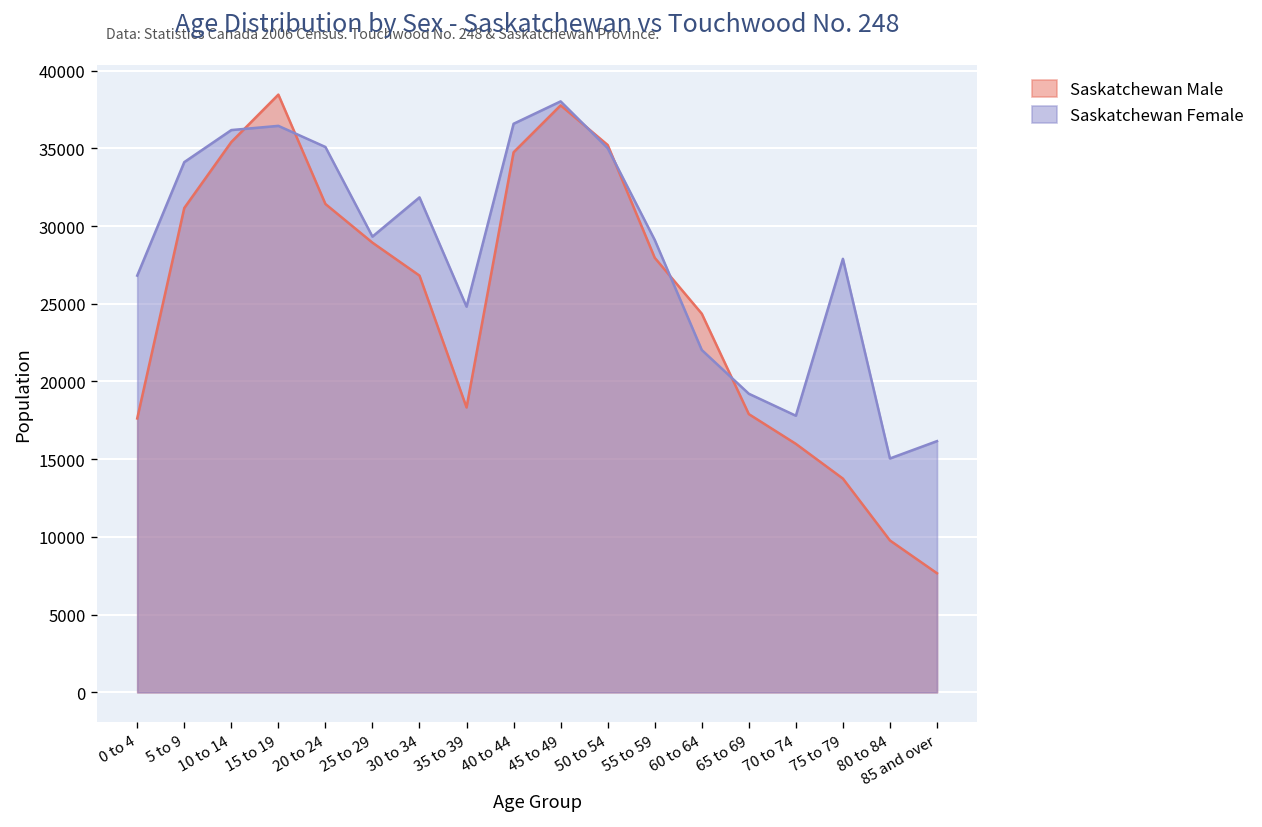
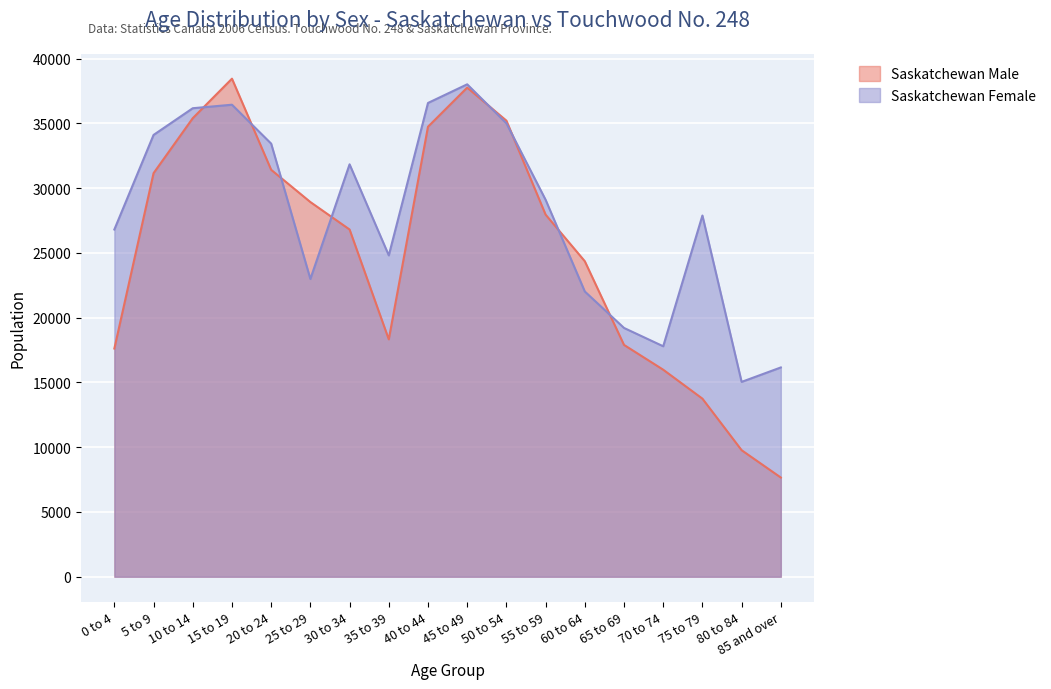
  {
    "Saskatchewan Male": {
      "0 to 4": 17600,
      "5 to 9": 31200,
      "10 to 14": 35400,
      "15 to 19": 38500,
      "20 to 24": 31400,
      "25 to 29": 28900,
      "30 to 34": 26800,
      "35 to 39": 18300,
      "40 to 44": 34700,
      "45 to 49": 37800,
      "50 to 54": 35200,
      "55 to 59": 28000,
      "60 to 64": 24400,
      "65 to 69": 17900,
      "70 to 74": 16000,
      "75 to 79": 13800,
      "80 to 84": 9800,
      "85 and over": 7700
    },
    "Saskatchewan Female": {
      "0 to 4": 26800,
      "5 to 9": 34100,
      "10 to 14": 36200,
      "15 to 19": 36400,
-     "20 to 24": 35100,
-     "25 to 29": 29300,
+     "20 to 24": 33400,
+     "25 to 29": 23000,
      "30 to 34": 31800,
      "35 to 39": 24800,
      "40 to 44": 36600,
      "45 to 49": 38000,
      "50 to 54": 35000,
      "55 to 59": 29100,
      "60 to 64": 22000,
      "65 to 69": 19200,
      "70 to 74": 17800,
      "75 to 79": 27900,
      "80 to 84": 15000,
      "85 and over": 16200
    }
  }
